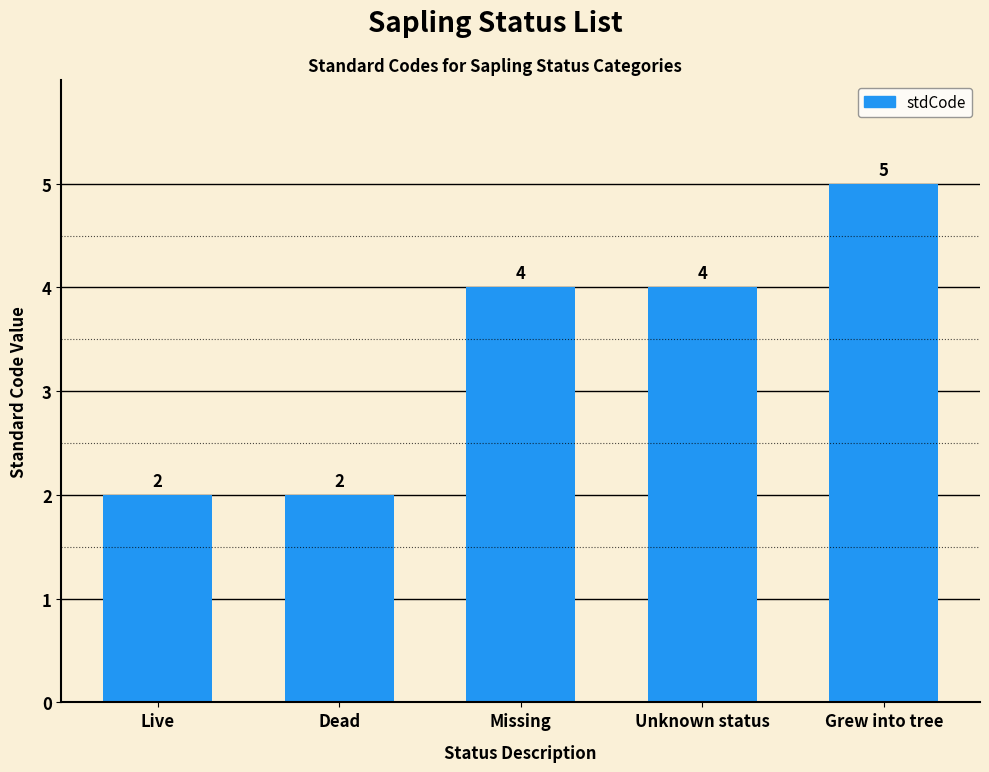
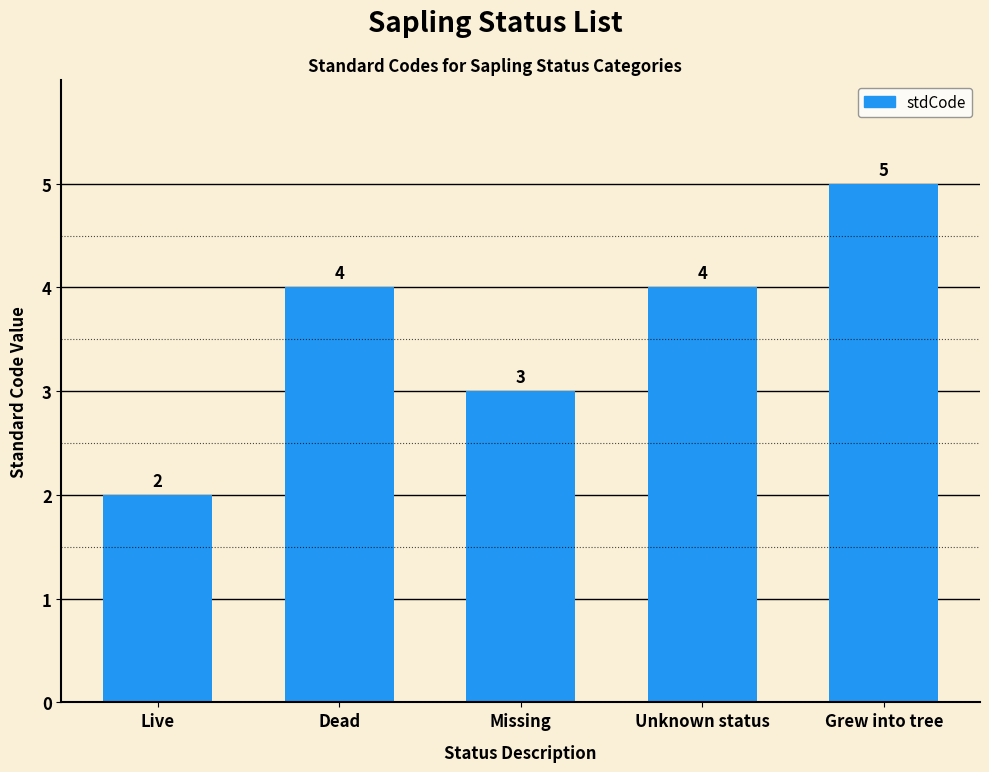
  {
    "Live": 2,
-   "Dead": 2,
-   "Missing": 4,
+   "Dead": 4,
+   "Missing": 3,
    "Unknown status": 4,
    "Grew into tree": 5
  }
